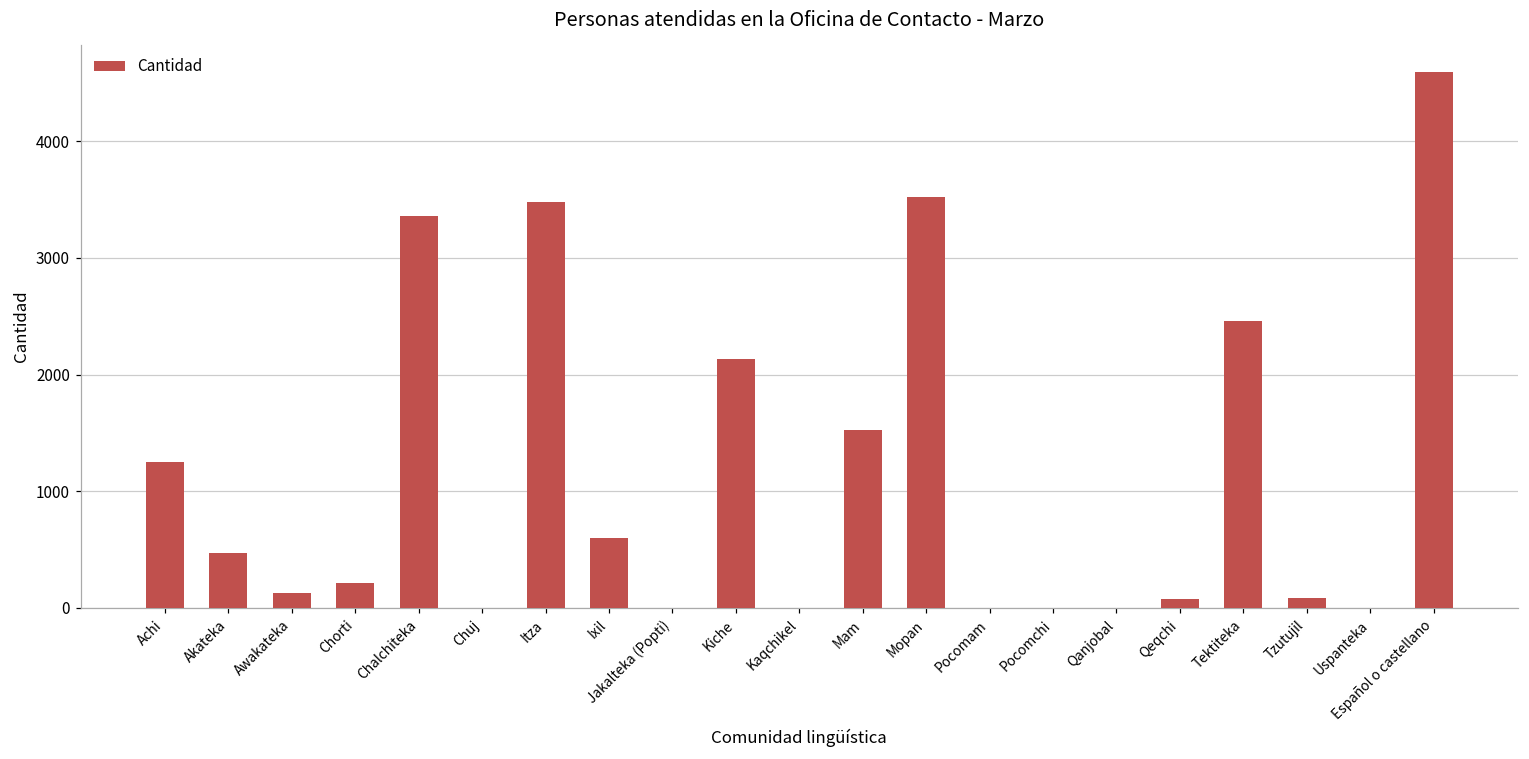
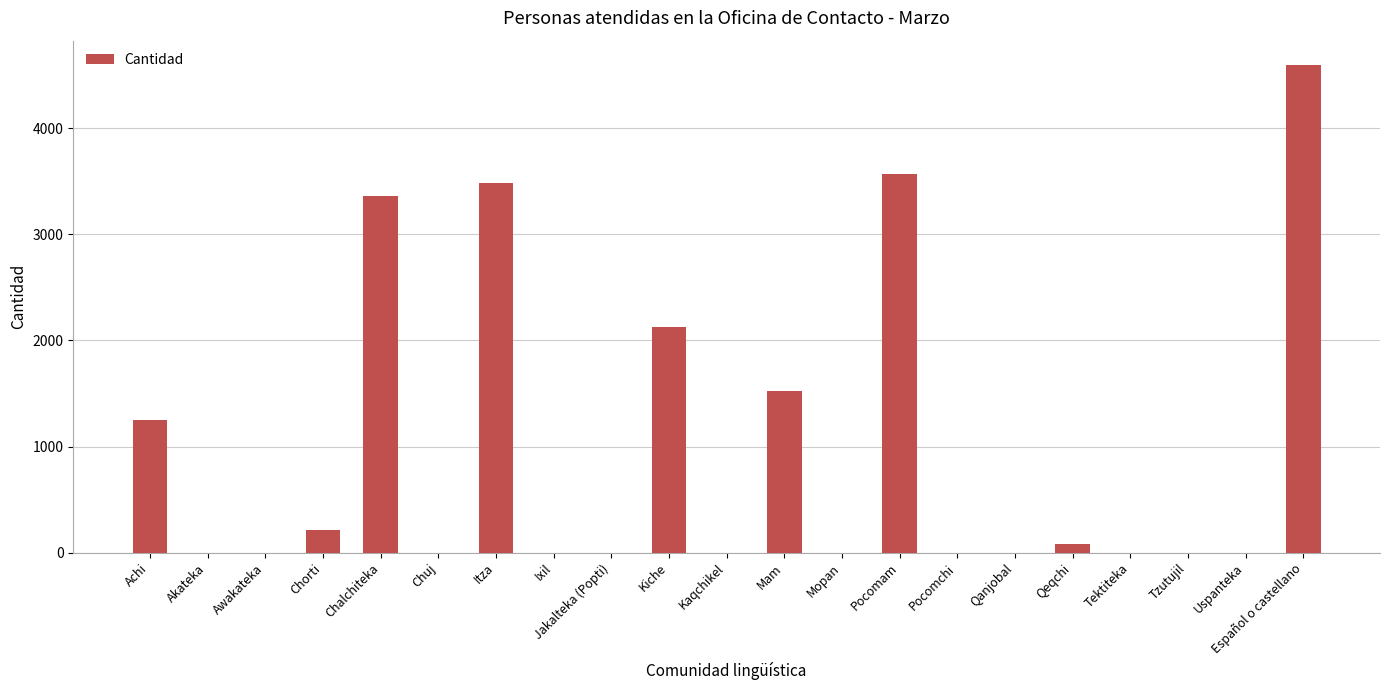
  {
    "Achi": 1250,
-   "Akateka": 470,
-   "Awakateka": 130,
+   "Akateka": 0,
+   "Awakateka": 0,
    "Chorti": 220,
    "Chalchiteka": 3360,
    "Chuj": 0,
    "Itza": 3480,
-   "Ixil": 600,
+   "Ixil": 0,
    "Jakalteka (Popti)": 0,
    "Kiche": 2130,
    "Kaqchikel": 0,
    "Mam": 1520,
-   "Mopan": 3520,
-   "Pocomam": 0,
+   "Mopan": 0,
+   "Pocomam": 3570,
    "Pocomchi": 0,
    "Qanjobal": 0,
    "Qeqchi": 80,
-   "Tektiteka": 2460,
-   "Tzutujil": 80,
+   "Tektiteka": 0,
+   "Tzutujil": 0,
    "Uspanteka": 0,
    "Español o castellano": 4600
  }
